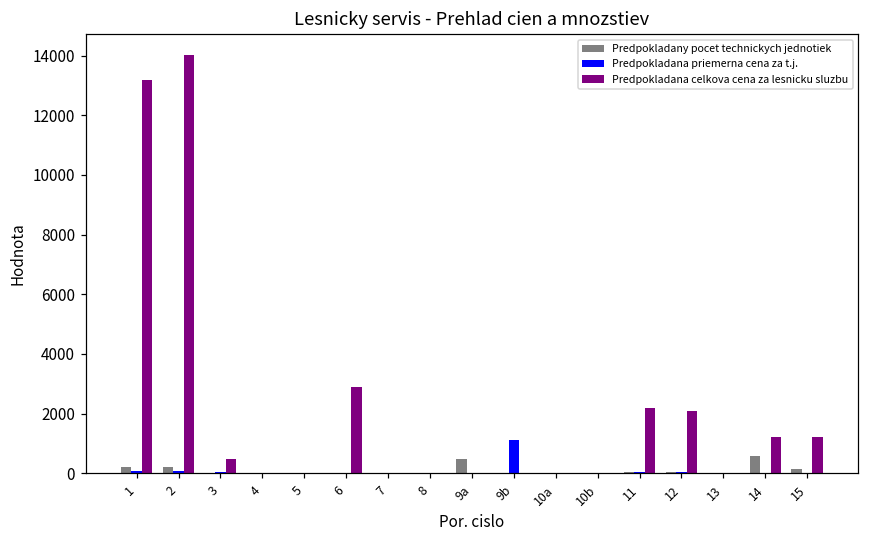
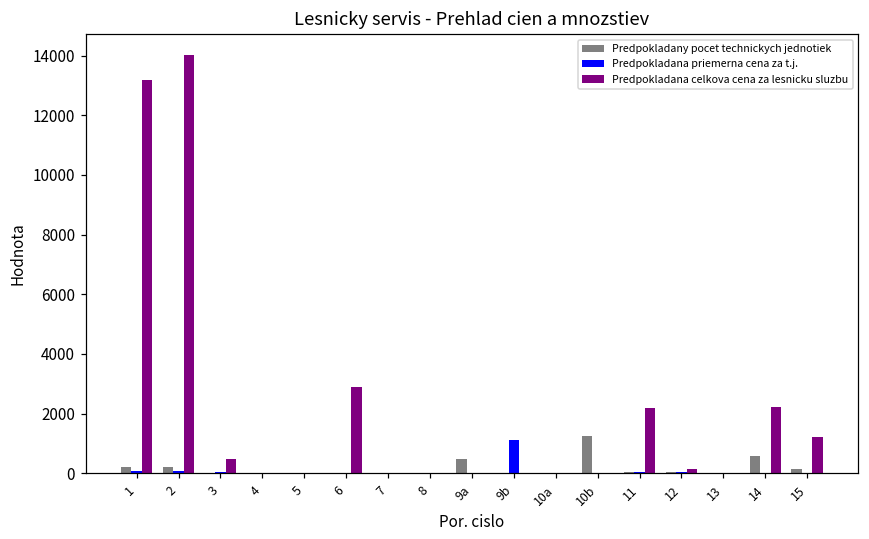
  {
    "Predpokladany pocet technickych jednotiek": {
      "1": 200,
      "2": 200,
      "4": 0,
      "5": 0,
      "7": 0,
      "8": 0,
      "9a": 500,
      "9b": 0,
      "10a": 0,
-     "10b": 0,
+     "10b": 1300,
      "13": 0,
      "14": 600,
      "15": 100
    },
    "Predpokladana priemerna cena za t.j.": {
      "4": 0,
      "5": 0,
      "7": 0,
      "8": 0,
      "9a": 0,
      "9b": 1100,
      "10a": 0,
      "10b": 0,
      "13": 0
    },
    "Predpokladana celkova cena za lesnicku sluzbu": {
      "1": 13200,
      "2": 14000,
      "3": 500,
      "4": 0,
      "5": 0,
      "6": 2900,
      "7": 0,
      "8": 0,
      "9a": 0,
      "9b": 0,
      "10a": 0,
      "10b": 0,
      "11": 2200,
-     "12": 2100,
+     "12": 100,
      "13": 0,
-     "14": 1200,
+     "14": 2200,
      "15": 1200
    }
  }
